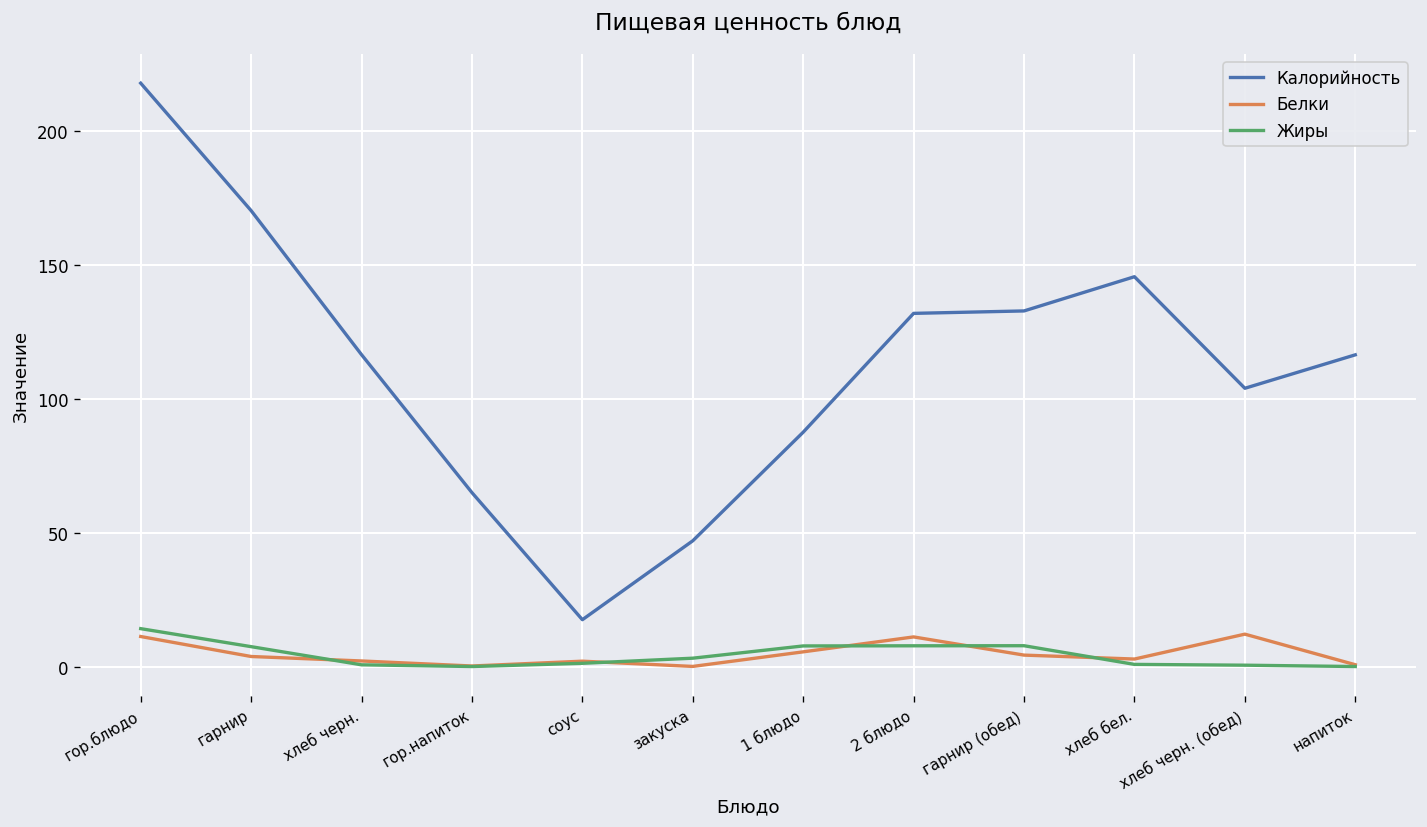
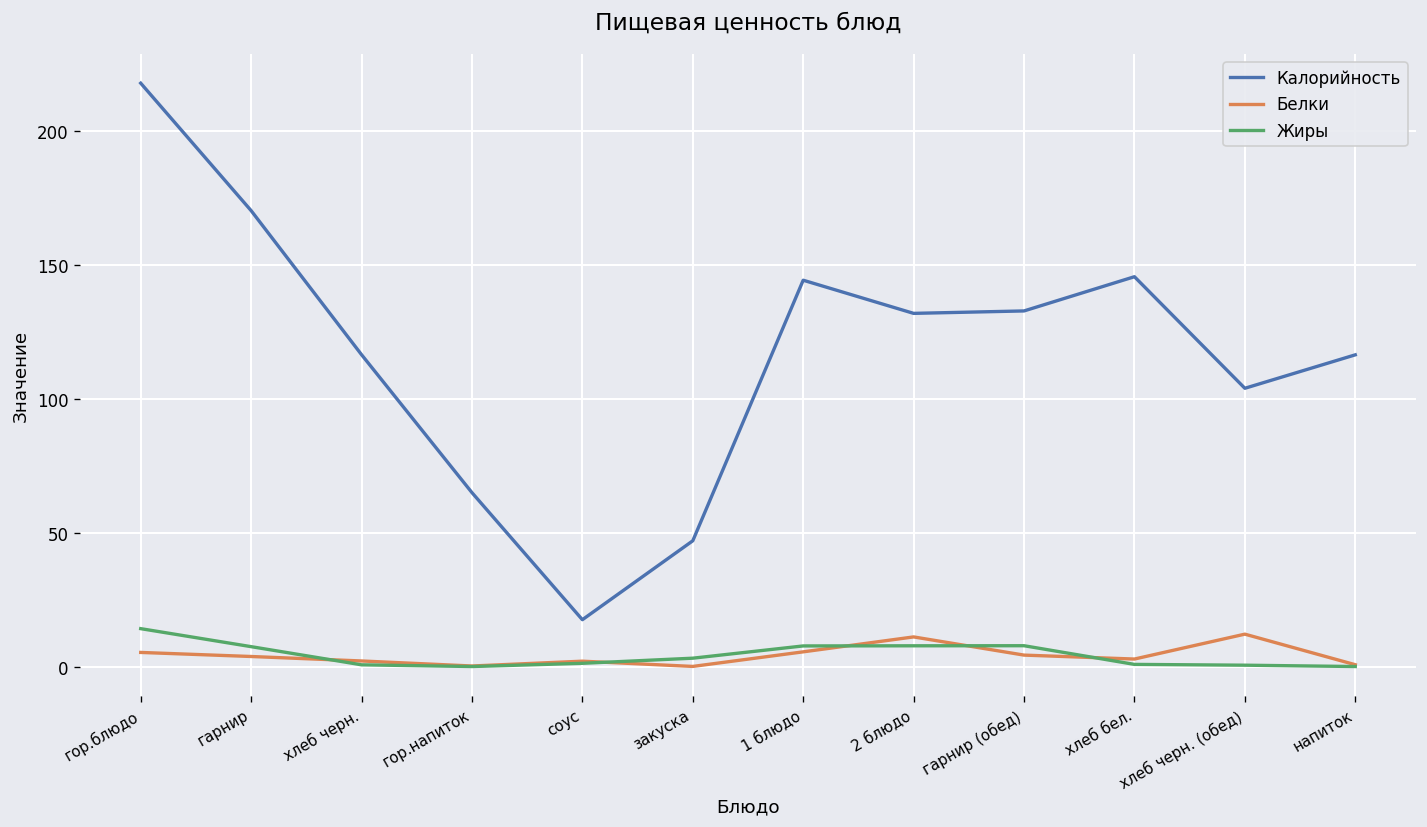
  {
    "Калорийность": {
      "гор.блюдо": 218,
      "гарнир": 170,
      "хлеб черн.": 117,
      "гор.напиток": 65,
      "соус": 18,
      "закуска": 47,
-     "1 блюдо": 88,
+     "1 блюдо": 144,
      "2 блюдо": 132,
      "гарнир (обед)": 133,
      "хлеб бел.": 146,
      "хлеб черн. (обед)": 104,
      "напиток": 117
    },
    "Белки": {
-     "гор.блюдо": 11,
+     "гор.блюдо": 5,
      "гарнир": 4,
      "хлеб черн.": 2,
      "закуска": 0,
      "1 блюдо": 5,
      "2 блюдо": 11,
      "гарнир (обед)": 4,
      "хлеб бел.": 3,
      "хлеб черн. (обед)": 12
    },
    "Жиры": {
      "гор.блюдо": 14,
      "гарнир": 7,
      "хлеб черн.": 1,
      "закуска": 3,
      "1 блюдо": 8,
      "2 блюдо": 8,
      "гарнир (обед)": 8,
      "хлеб бел.": 1,
      "хлеб черн. (обед)": 1
    }
  }
